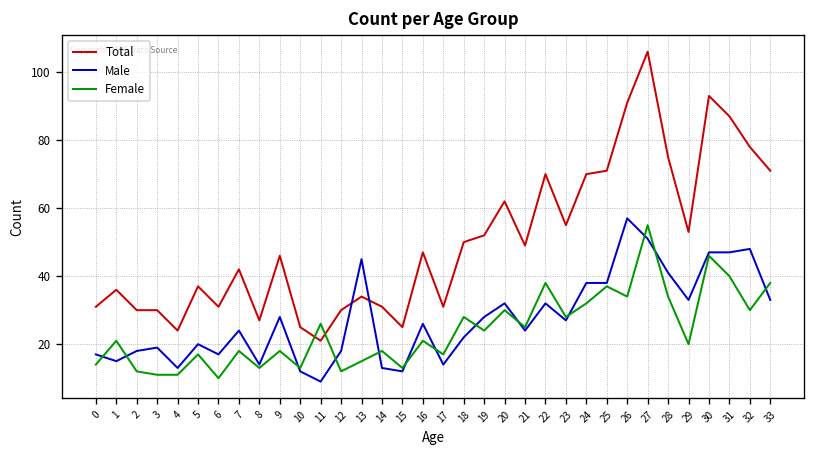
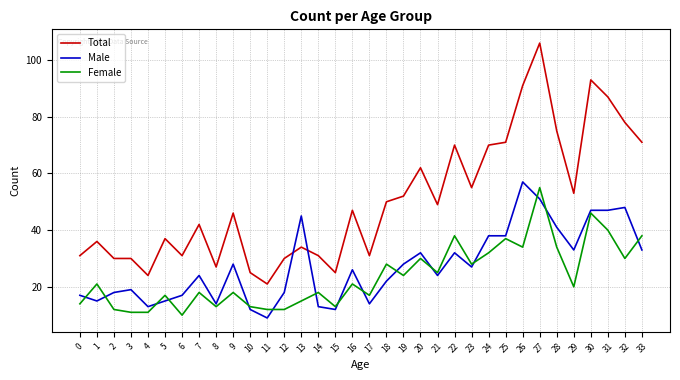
  {
    "Total": {
      "0": 31,
      "1": 36,
      "2": 30,
      "3": 30,
      "4": 24,
      "5": 37,
      "6": 31,
      "7": 42,
      "8": 27,
      "9": 46,
      "10": 25,
      "11": 21,
      "12": 30,
      "13": 34,
      "14": 31,
      "15": 25,
      "16": 47,
      "17": 31,
      "18": 50,
      "19": 52,
      "20": 62,
      "21": 49,
      "22": 70,
      "23": 55,
      "24": 70,
      "25": 71,
      "26": 91,
      "27": 106,
      "28": 75,
      "29": 53,
      "30": 93,
      "31": 87,
      "32": 78,
      "33": 71
    },
    "Male": {
      "0": 17,
      "1": 15,
      "2": 18,
      "3": 19,
      "4": 13,
-     "5": 20,
+     "5": 15,
      "6": 17,
      "7": 24,
      "8": 14,
      "9": 28,
      "10": 12,
      "11": 9,
      "12": 18,
      "13": 45,
      "14": 13,
      "15": 12,
      "16": 26,
      "17": 14,
      "18": 22,
      "19": 28,
      "20": 32,
      "21": 24,
      "22": 32,
      "23": 27,
      "24": 38,
      "25": 38,
      "26": 57,
      "27": 51,
      "28": 41,
      "29": 33,
      "30": 47,
      "31": 47,
      "32": 48,
      "33": 33
    },
    "Female": {
      "0": 14,
      "1": 21,
      "2": 12,
      "3": 11,
      "4": 11,
      "5": 17,
      "6": 10,
      "7": 18,
      "8": 13,
      "9": 18,
      "10": 13,
-     "11": 26,
+     "11": 12,
      "12": 12,
      "13": 15,
      "14": 18,
      "15": 13,
      "16": 21,
      "17": 17,
      "18": 28,
      "19": 24,
      "20": 30,
      "21": 25,
      "22": 38,
      "23": 28,
      "24": 32,
      "25": 37,
      "26": 34,
      "27": 55,
      "28": 34,
      "29": 20,
      "30": 46,
      "31": 40,
      "32": 30,
      "33": 38
    }
  }
